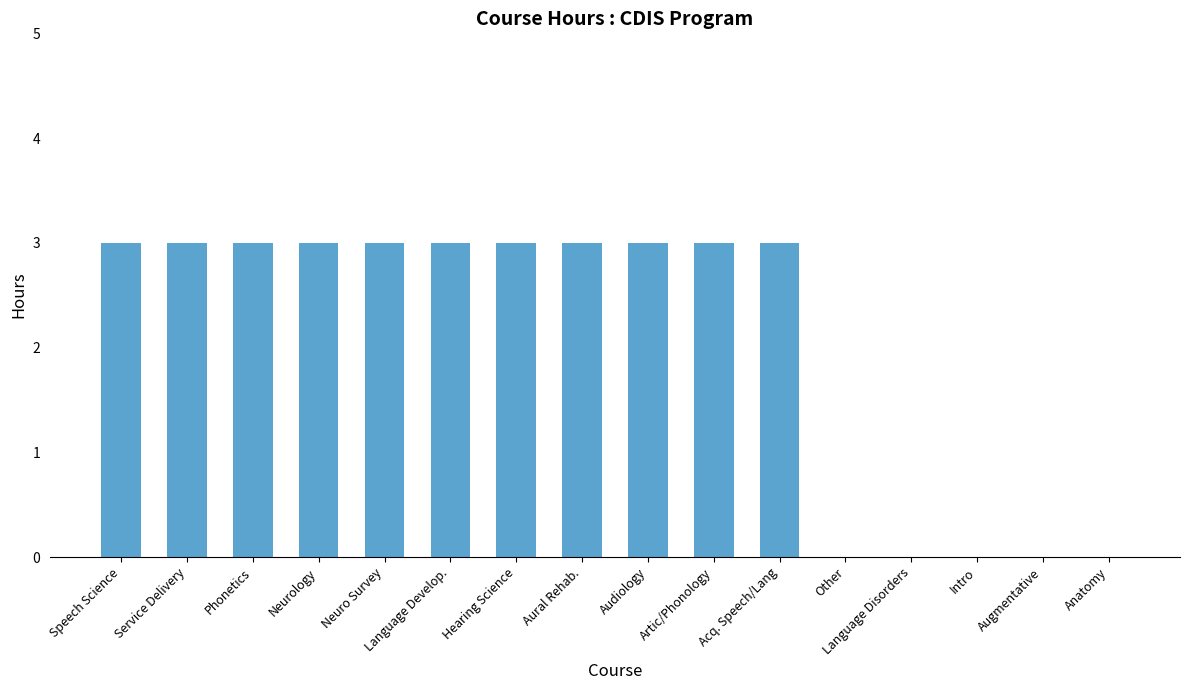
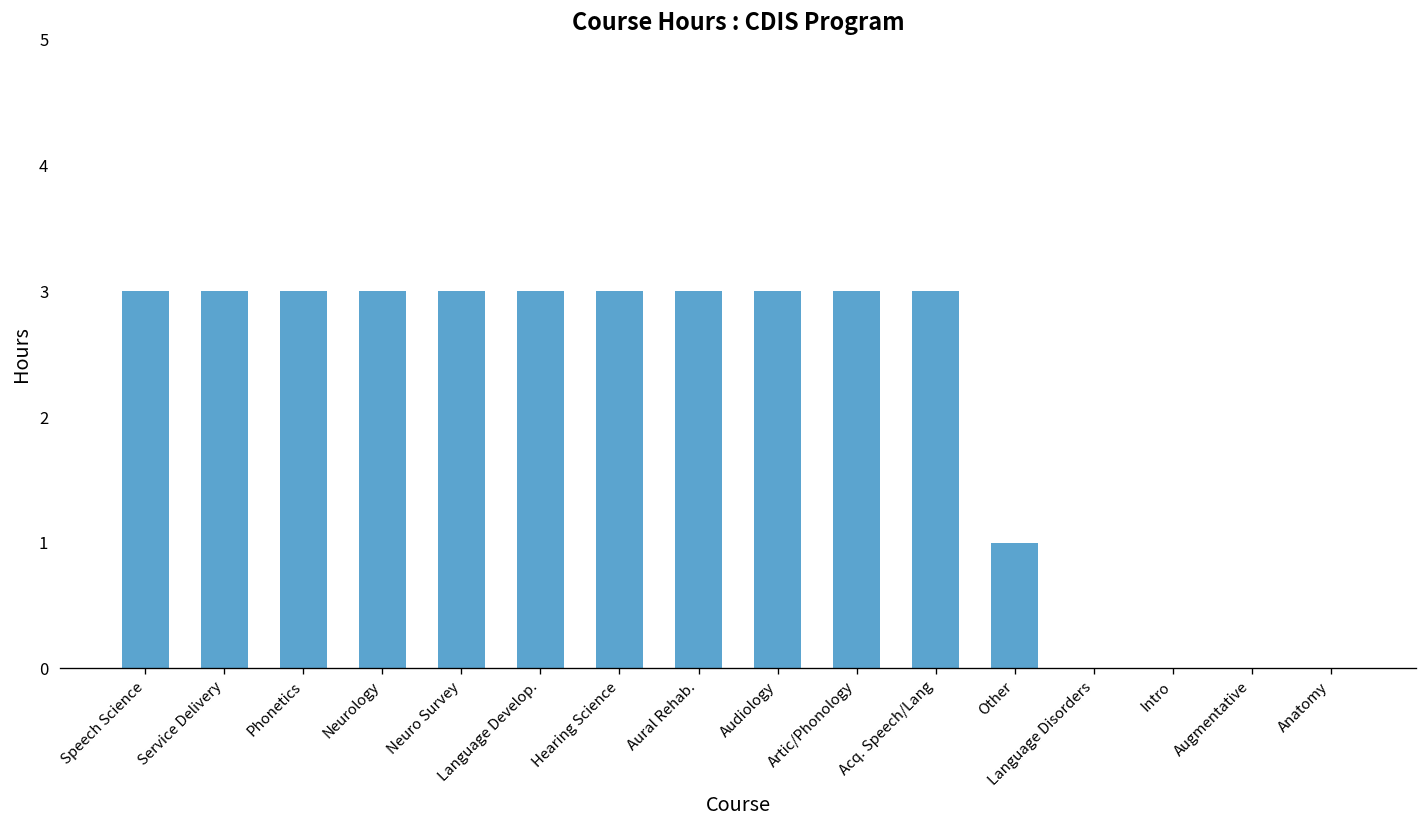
  {
    "Speech Science": 3,
    "Service Delivery": 3,
    "Phonetics": 3,
    "Neurology": 3,
    "Neuro Survey": 3,
    "Language Develop.": 3,
    "Hearing Science": 3,
    "Aural Rehab.": 3,
    "Audiology": 3,
    "Artic/Phonology": 3,
    "Acq. Speech/Lang": 3,
-   "Other": 0,
+   "Other": 1,
    "Language Disorders": 0,
    "Intro": 0,
    "Augmentative": 0,
    "Anatomy": 0
  }
